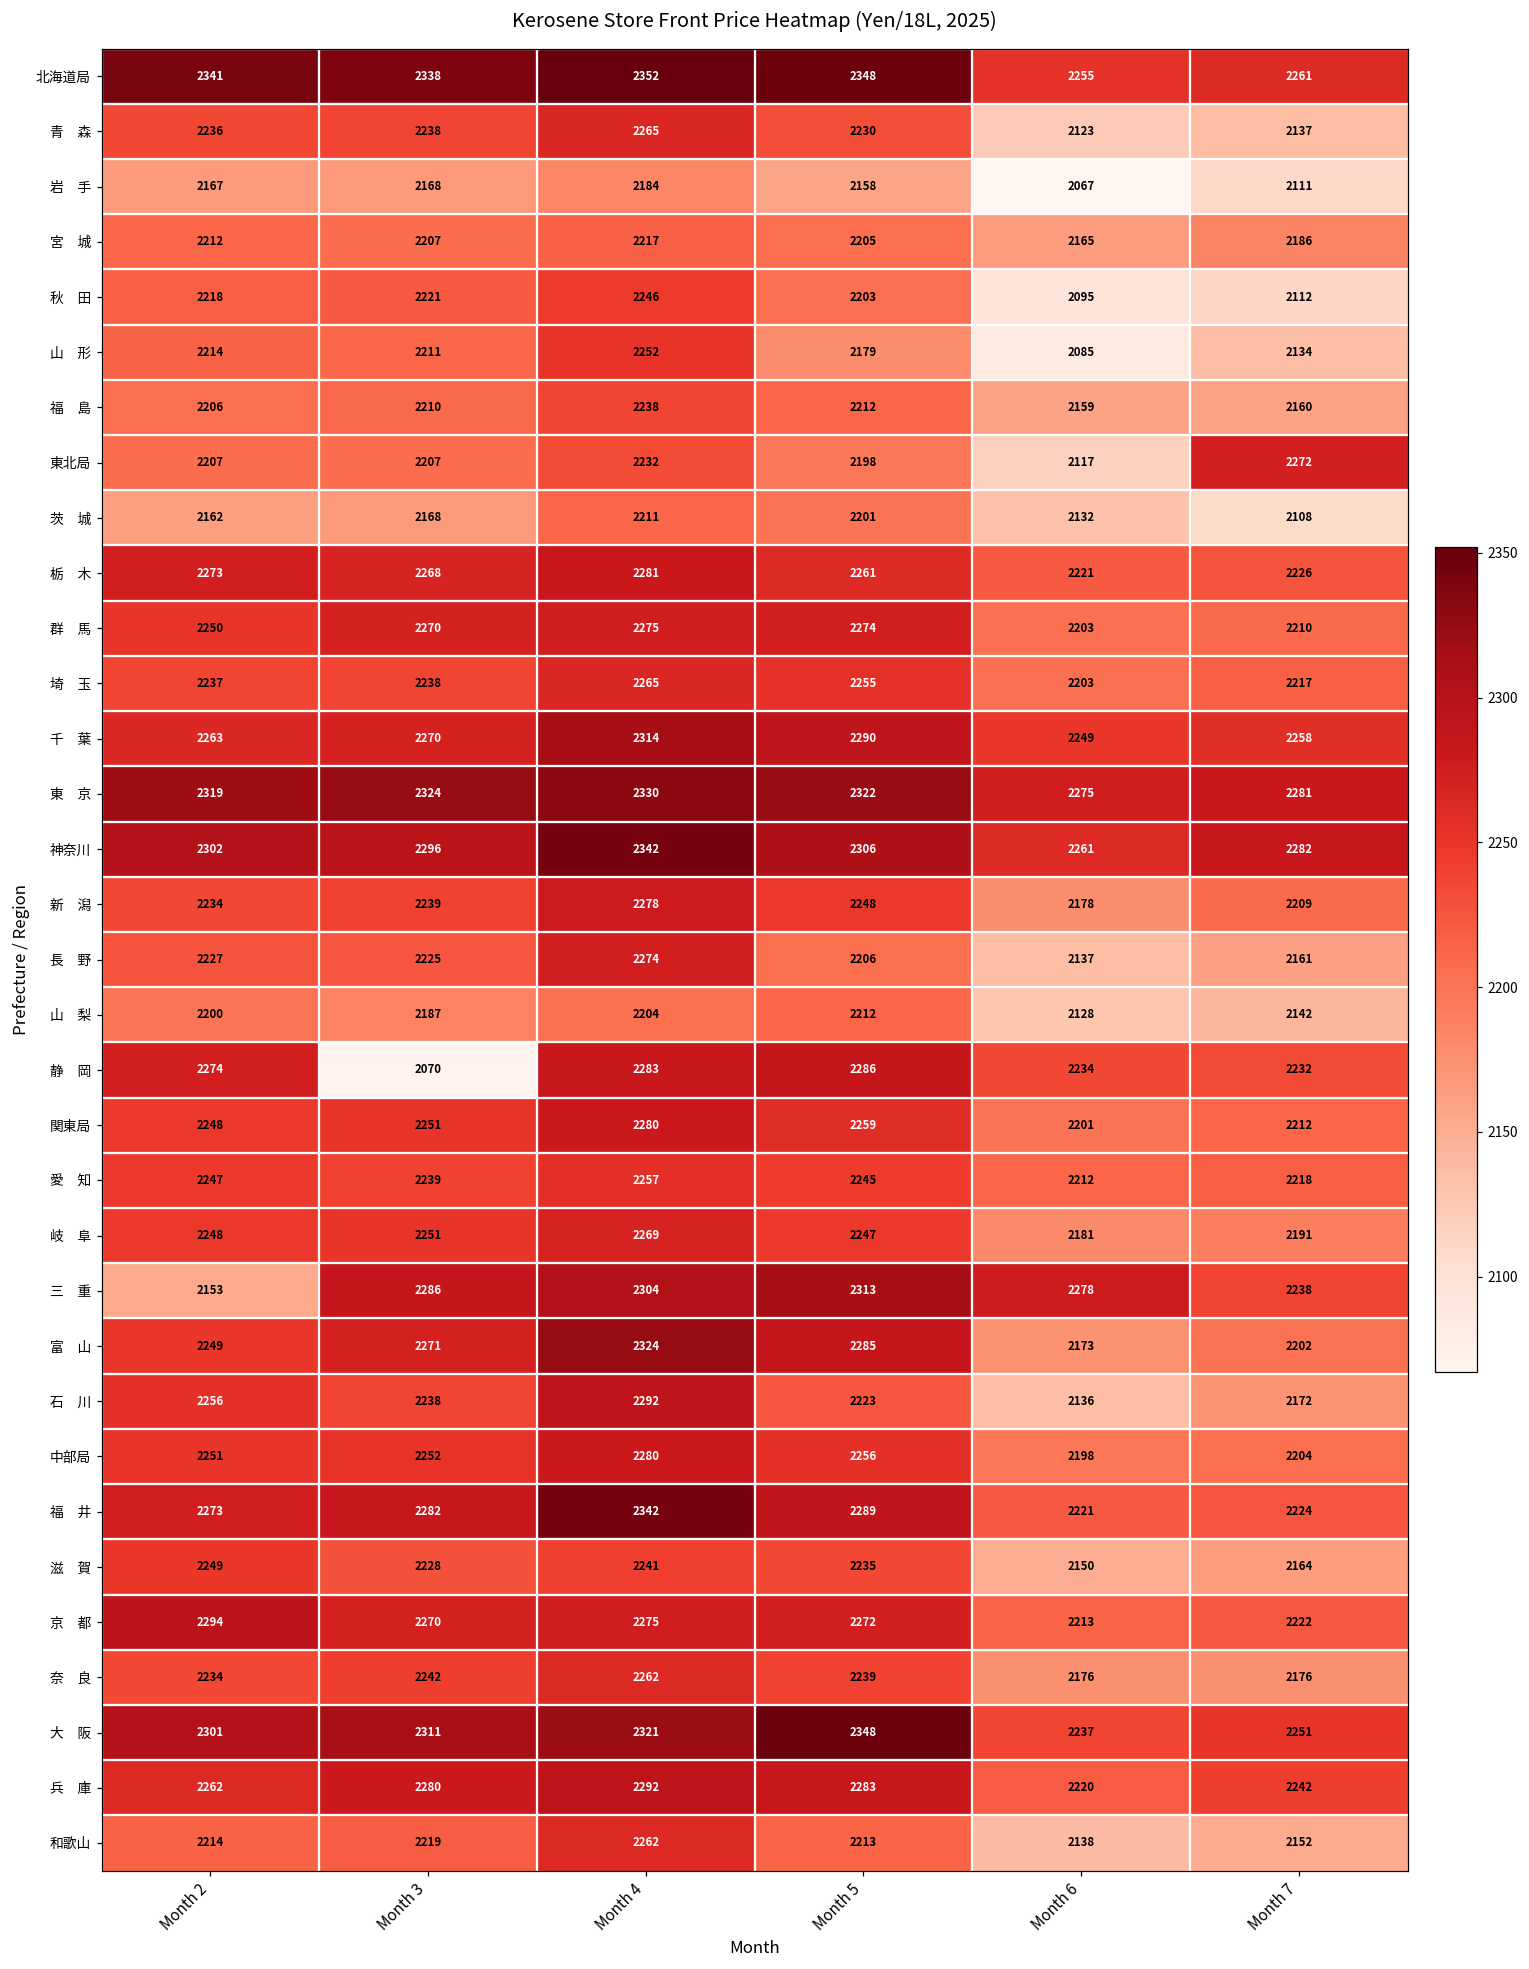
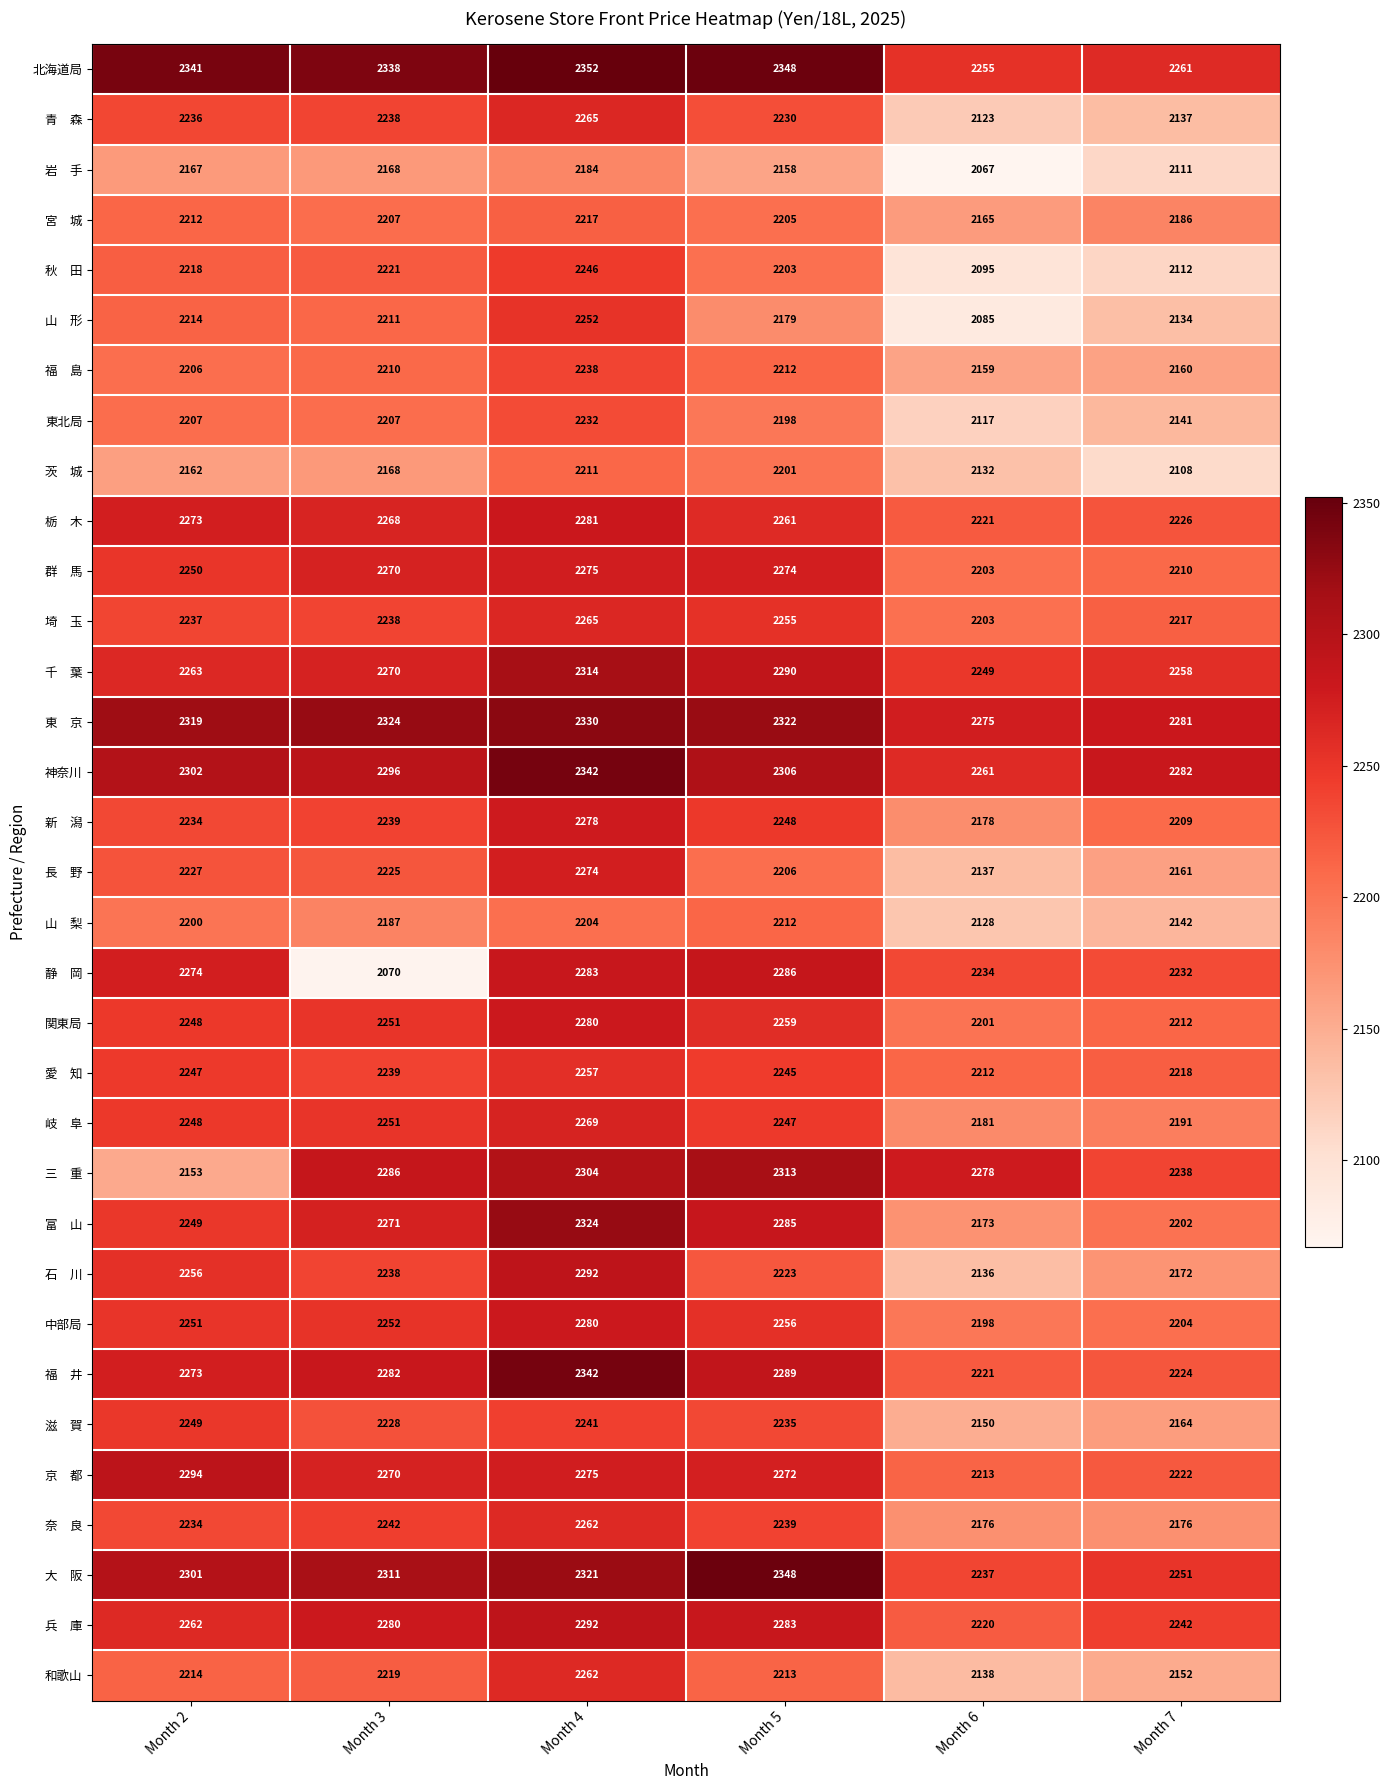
  {
    "北海道局": {
      "Month 2": 2341,
      "Month 3": 2338,
      "Month 4": 2352,
      "Month 5": 2348,
      "Month 6": 2255,
      "Month 7": 2261
    },
    "青 森": {
      "Month 2": 2236,
      "Month 3": 2238,
      "Month 4": 2265,
      "Month 5": 2230,
      "Month 6": 2123,
      "Month 7": 2137
    },
    "岩 手": {
      "Month 2": 2167,
      "Month 3": 2168,
      "Month 4": 2184,
      "Month 5": 2158,
      "Month 6": 2067,
      "Month 7": 2111
    },
    "宮 城": {
      "Month 2": 2212,
      "Month 3": 2207,
      "Month 4": 2217,
      "Month 5": 2205,
      "Month 6": 2165,
      "Month 7": 2186
    },
    "秋 田": {
      "Month 2": 2218,
      "Month 3": 2221,
      "Month 4": 2246,
      "Month 5": 2203,
      "Month 6": 2095,
      "Month 7": 2112
    },
    "山 形": {
      "Month 2": 2214,
      "Month 3": 2211,
      "Month 4": 2252,
      "Month 5": 2179,
      "Month 6": 2085,
      "Month 7": 2134
    },
    "福 島": {
      "Month 2": 2206,
      "Month 3": 2210,
      "Month 4": 2238,
      "Month 5": 2212,
      "Month 6": 2159,
      "Month 7": 2160
    },
    "東北局": {
      "Month 2": 2207,
      "Month 3": 2207,
      "Month 4": 2232,
      "Month 5": 2198,
      "Month 6": 2117,
-     "Month 7": 2272
+     "Month 7": 2141
    },
    "茨 城": {
      "Month 2": 2162,
      "Month 3": 2168,
      "Month 4": 2211,
      "Month 5": 2201,
      "Month 6": 2132,
      "Month 7": 2108
    },
    "栃 木": {
      "Month 2": 2273,
      "Month 3": 2268,
      "Month 4": 2281,
      "Month 5": 2261,
      "Month 6": 2221,
      "Month 7": 2226
    },
    "群 馬": {
      "Month 2": 2250,
      "Month 3": 2270,
      "Month 4": 2275,
      "Month 5": 2274,
      "Month 6": 2203,
      "Month 7": 2210
    },
    "埼 玉": {
      "Month 2": 2237,
      "Month 3": 2238,
      "Month 4": 2265,
      "Month 5": 2255,
      "Month 6": 2203,
      "Month 7": 2217
    },
    "千 葉": {
      "Month 2": 2263,
      "Month 3": 2270,
      "Month 4": 2314,
      "Month 5": 2290,
      "Month 6": 2249,
      "Month 7": 2258
    },
    "東 京": {
      "Month 2": 2319,
      "Month 3": 2324,
      "Month 4": 2330,
      "Month 5": 2322,
      "Month 6": 2275,
      "Month 7": 2281
    },
    "神奈川": {
      "Month 2": 2302,
      "Month 3": 2296,
      "Month 4": 2342,
      "Month 5": 2306,
      "Month 6": 2261,
      "Month 7": 2282
    },
    "新 潟": {
      "Month 2": 2234,
      "Month 3": 2239,
      "Month 4": 2278,
      "Month 5": 2248,
      "Month 6": 2178,
      "Month 7": 2209
    },
    "長 野": {
      "Month 2": 2227,
      "Month 3": 2225,
      "Month 4": 2274,
      "Month 5": 2206,
      "Month 6": 2137,
      "Month 7": 2161
    },
    "山 梨": {
      "Month 2": 2200,
      "Month 3": 2187,
      "Month 4": 2204,
      "Month 5": 2212,
      "Month 6": 2128,
      "Month 7": 2142
    },
    "静 岡": {
      "Month 2": 2274,
      "Month 3": 2070,
      "Month 4": 2283,
      "Month 5": 2286,
      "Month 6": 2234,
      "Month 7": 2232
    },
    "関東局": {
      "Month 2": 2248,
      "Month 3": 2251,
      "Month 4": 2280,
      "Month 5": 2259,
      "Month 6": 2201,
      "Month 7": 2212
    },
    "愛 知": {
      "Month 2": 2247,
      "Month 3": 2239,
      "Month 4": 2257,
      "Month 5": 2245,
      "Month 6": 2212,
      "Month 7": 2218
    },
    "岐 阜": {
      "Month 2": 2248,
      "Month 3": 2251,
      "Month 4": 2269,
      "Month 5": 2247,
      "Month 6": 2181,
      "Month 7": 2191
    },
    "三 重": {
      "Month 2": 2153,
      "Month 3": 2286,
      "Month 4": 2304,
      "Month 5": 2313,
      "Month 6": 2278,
      "Month 7": 2238
    },
    "富 山": {
      "Month 2": 2249,
      "Month 3": 2271,
      "Month 4": 2324,
      "Month 5": 2285,
      "Month 6": 2173,
      "Month 7": 2202
    },
    "石 川": {
      "Month 2": 2256,
      "Month 3": 2238,
      "Month 4": 2292,
      "Month 5": 2223,
      "Month 6": 2136,
      "Month 7": 2172
    },
    "中部局": {
      "Month 2": 2251,
      "Month 3": 2252,
      "Month 4": 2280,
      "Month 5": 2256,
      "Month 6": 2198,
      "Month 7": 2204
    },
    "福 井": {
      "Month 2": 2273,
      "Month 3": 2282,
      "Month 4": 2342,
      "Month 5": 2289,
      "Month 6": 2221,
      "Month 7": 2224
    },
    "滋 賀": {
      "Month 2": 2249,
      "Month 3": 2228,
      "Month 4": 2241,
      "Month 5": 2235,
      "Month 6": 2150,
      "Month 7": 2164
    },
    "京 都": {
      "Month 2": 2294,
      "Month 3": 2270,
      "Month 4": 2275,
      "Month 5": 2272,
      "Month 6": 2213,
      "Month 7": 2222
    },
    "奈 良": {
      "Month 2": 2234,
      "Month 3": 2242,
      "Month 4": 2262,
      "Month 5": 2239,
      "Month 6": 2176,
      "Month 7": 2176
    },
    "大 阪": {
      "Month 2": 2301,
      "Month 3": 2311,
      "Month 4": 2321,
      "Month 5": 2348,
      "Month 6": 2237,
      "Month 7": 2251
    },
    "兵 庫": {
      "Month 2": 2262,
      "Month 3": 2280,
      "Month 4": 2292,
      "Month 5": 2283,
      "Month 6": 2220,
      "Month 7": 2242
    },
    "和歌山": {
      "Month 2": 2214,
      "Month 3": 2219,
      "Month 4": 2262,
      "Month 5": 2213,
      "Month 6": 2138,
      "Month 7": 2152
    }
  }
